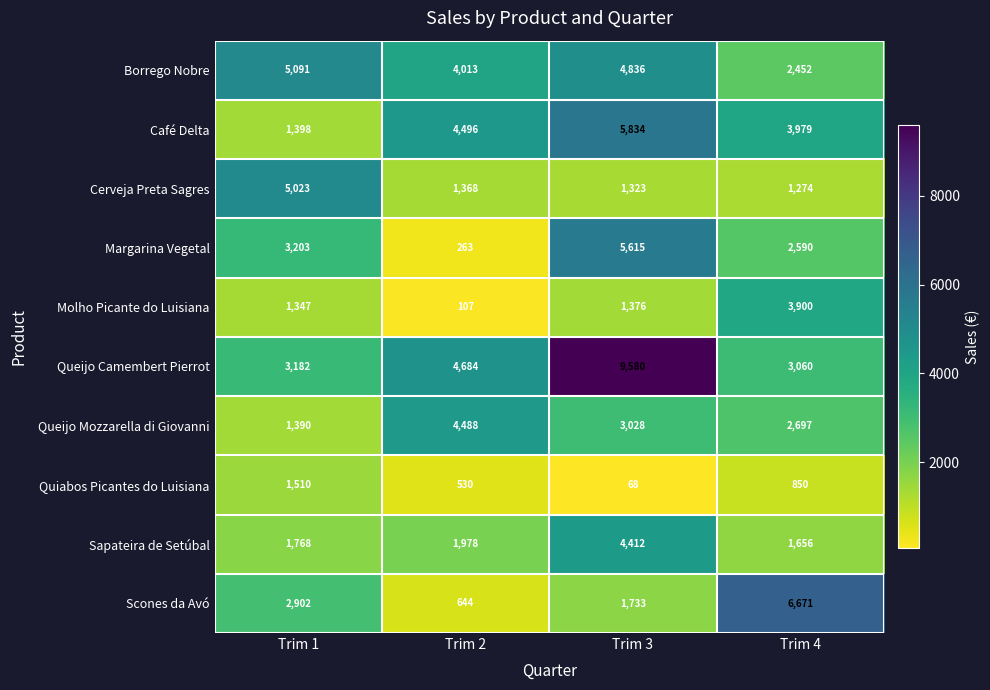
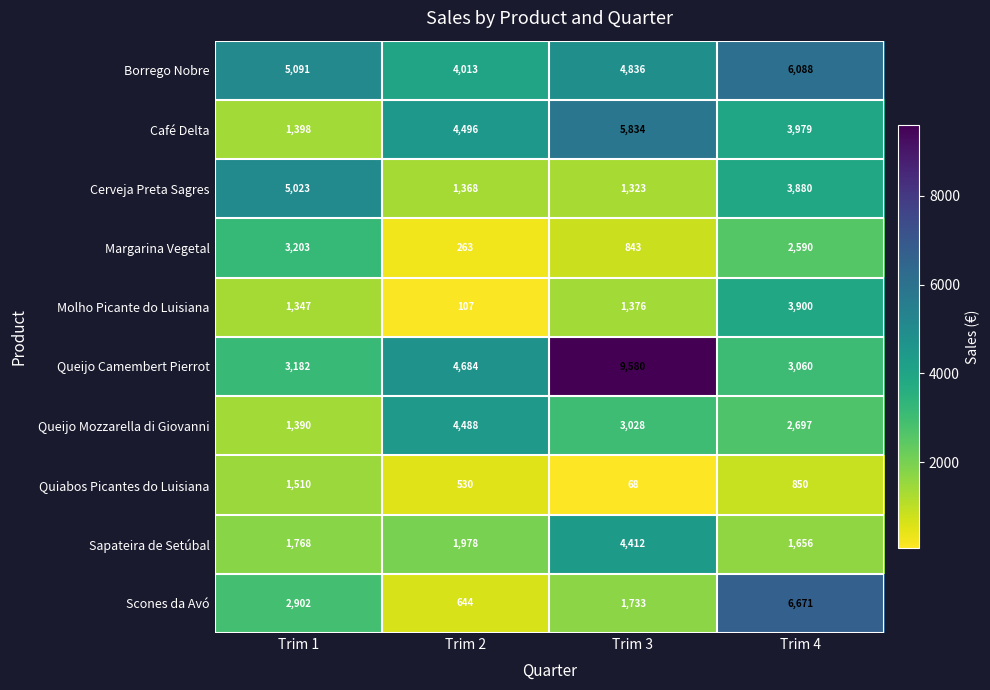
  {
    "Borrego Nobre": {
      "Trim 1": "5,091",
      "Trim 2": "4,013",
      "Trim 3": "4,836",
-     "Trim 4": "2,452"
+     "Trim 4": "6,088"
    },
    "Café Delta": {
      "Trim 1": "1,398",
      "Trim 2": "4,496",
      "Trim 3": "5,834",
      "Trim 4": "3,979"
    },
    "Cerveja Preta Sagres": {
      "Trim 1": "5,023",
      "Trim 2": "1,368",
      "Trim 3": "1,323",
-     "Trim 4": "1,274"
+     "Trim 4": "3,880"
    },
    "Margarina Vegetal": {
      "Trim 1": "3,203",
      "Trim 2": "263",
-     "Trim 3": "5,615",
+     "Trim 3": "843",
      "Trim 4": "2,590"
    },
    "Molho Picante do Luisiana": {
      "Trim 1": "1,347",
      "Trim 2": "107",
      "Trim 3": "1,376",
      "Trim 4": "3,900"
    },
    "Queijo Camembert Pierrot": {
      "Trim 1": "3,182",
      "Trim 2": "4,684",
      "Trim 3": "9,580",
      "Trim 4": "3,060"
    },
    "Queijo Mozzarella di Giovanni": {
      "Trim 1": "1,390",
      "Trim 2": "4,488",
      "Trim 3": "3,028",
      "Trim 4": "2,697"
    },
    "Quiabos Picantes do Luisiana": {
      "Trim 1": "1,510",
      "Trim 2": "530",
      "Trim 3": "68",
      "Trim 4": "850"
    },
    "Sapateira de Setúbal": {
      "Trim 1": "1,768",
      "Trim 2": "1,978",
      "Trim 3": "4,412",
      "Trim 4": "1,656"
    },
    "Scones da Avó": {
      "Trim 1": "2,902",
      "Trim 2": "644",
      "Trim 3": "1,733",
      "Trim 4": "6,671"
    }
  }
